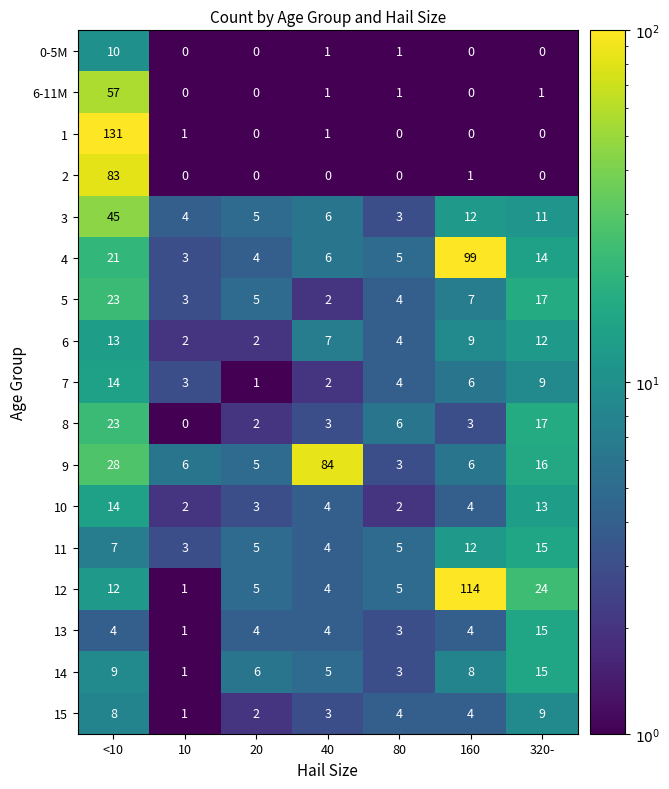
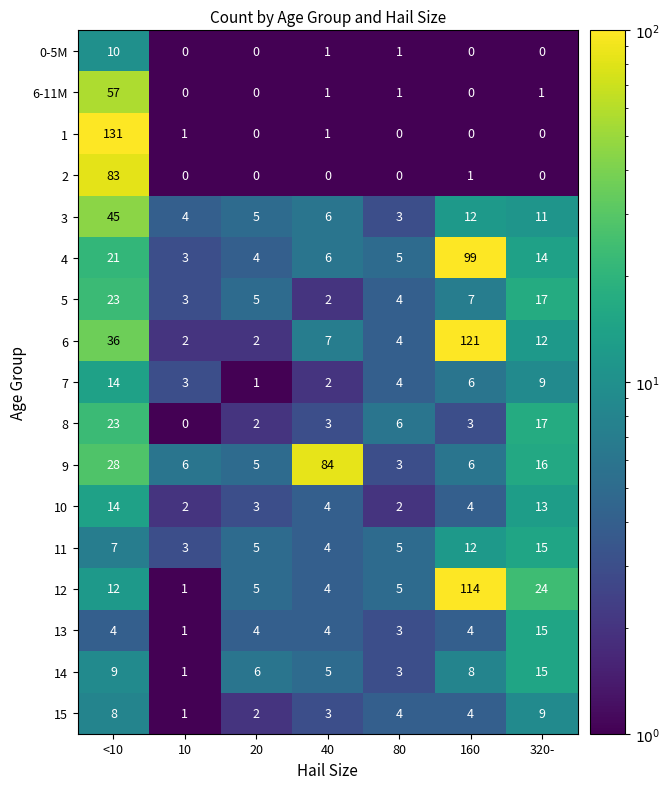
  {
    "0-5M": {
      "<10": 10,
      "10": 0,
      "20": 0,
      "40": 1,
      "80": 1,
      "160": 0,
      "320-": 0
    },
    "6-11M": {
      "<10": 57,
      "10": 0,
      "20": 0,
      "40": 1,
      "80": 1,
      "160": 0,
      "320-": 1
    },
    "1": {
      "<10": 131,
      "10": 1,
      "20": 0,
      "40": 1,
      "80": 0,
      "160": 0,
      "320-": 0
    },
    "2": {
      "<10": 83,
      "10": 0,
      "20": 0,
      "40": 0,
      "80": 0,
      "160": 1,
      "320-": 0
    },
    "3": {
      "<10": 45,
      "10": 4,
      "20": 5,
      "40": 6,
      "80": 3,
      "160": 12,
      "320-": 11
    },
    "4": {
      "<10": 21,
      "10": 3,
      "20": 4,
      "40": 6,
      "80": 5,
      "160": 99,
      "320-": 14
    },
    "5": {
      "<10": 23,
      "10": 3,
      "20": 5,
      "40": 2,
      "80": 4,
      "160": 7,
      "320-": 17
    },
    "6": {
-     "<10": 13,
+     "<10": 36,
      "10": 2,
      "20": 2,
      "40": 7,
      "80": 4,
-     "160": 9,
+     "160": 121,
      "320-": 12
    },
    "7": {
      "<10": 14,
      "10": 3,
      "20": 1,
      "40": 2,
      "80": 4,
      "160": 6,
      "320-": 9
    },
    "8": {
      "<10": 23,
      "10": 0,
      "20": 2,
      "40": 3,
      "80": 6,
      "160": 3,
      "320-": 17
    },
    "9": {
      "<10": 28,
      "10": 6,
      "20": 5,
      "40": 84,
      "80": 3,
      "160": 6,
      "320-": 16
    },
    "10": {
      "<10": 14,
      "10": 2,
      "20": 3,
      "40": 4,
      "80": 2,
      "160": 4,
      "320-": 13
    },
    "11": {
      "<10": 7,
      "10": 3,
      "20": 5,
      "40": 4,
      "80": 5,
      "160": 12,
      "320-": 15
    },
    "12": {
      "<10": 12,
      "10": 1,
      "20": 5,
      "40": 4,
      "80": 5,
      "160": 114,
      "320-": 24
    },
    "13": {
      "<10": 4,
      "10": 1,
      "20": 4,
      "40": 4,
      "80": 3,
      "160": 4,
      "320-": 15
    },
    "14": {
      "<10": 9,
      "10": 1,
      "20": 6,
      "40": 5,
      "80": 3,
      "160": 8,
      "320-": 15
    },
    "15": {
      "<10": 8,
      "10": 1,
      "20": 2,
      "40": 3,
      "80": 4,
      "160": 4,
      "320-": 9
    }
  }
